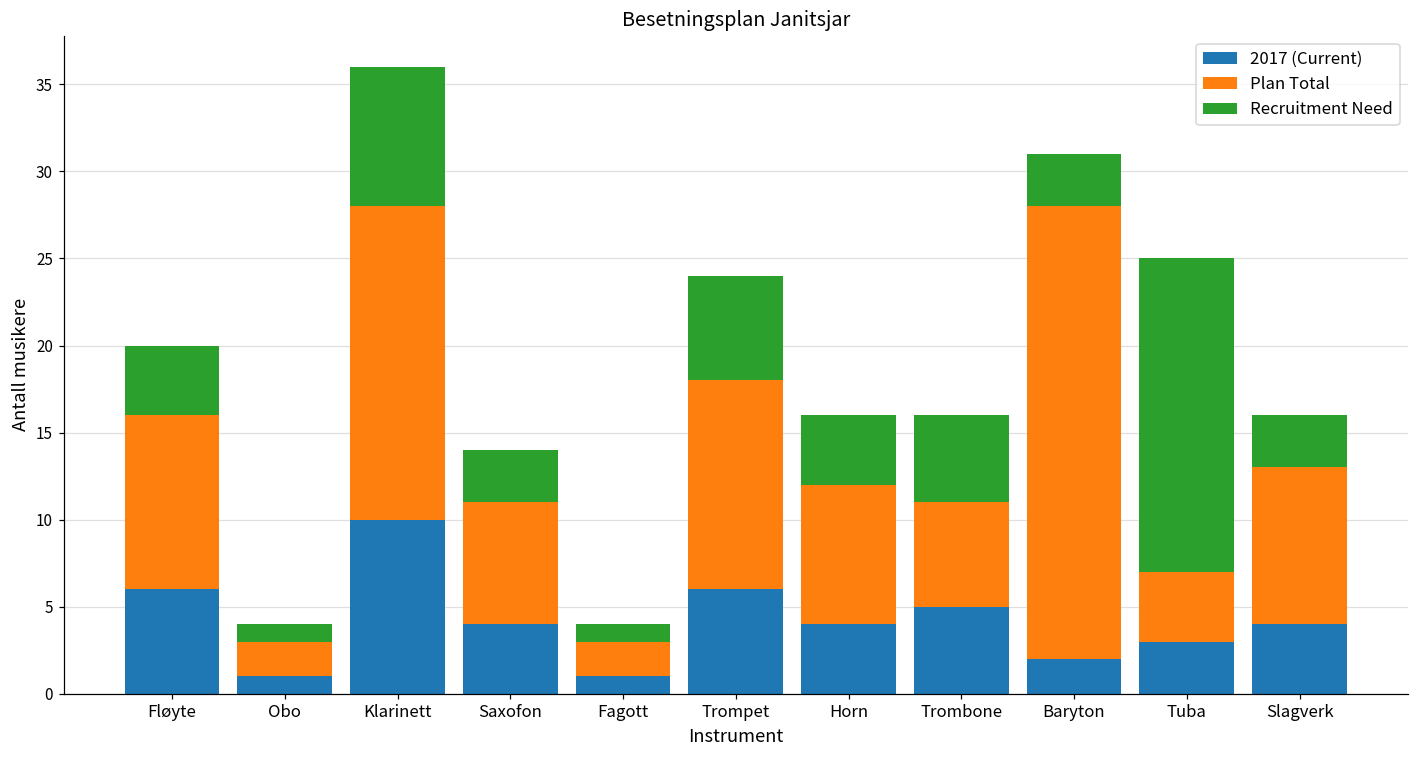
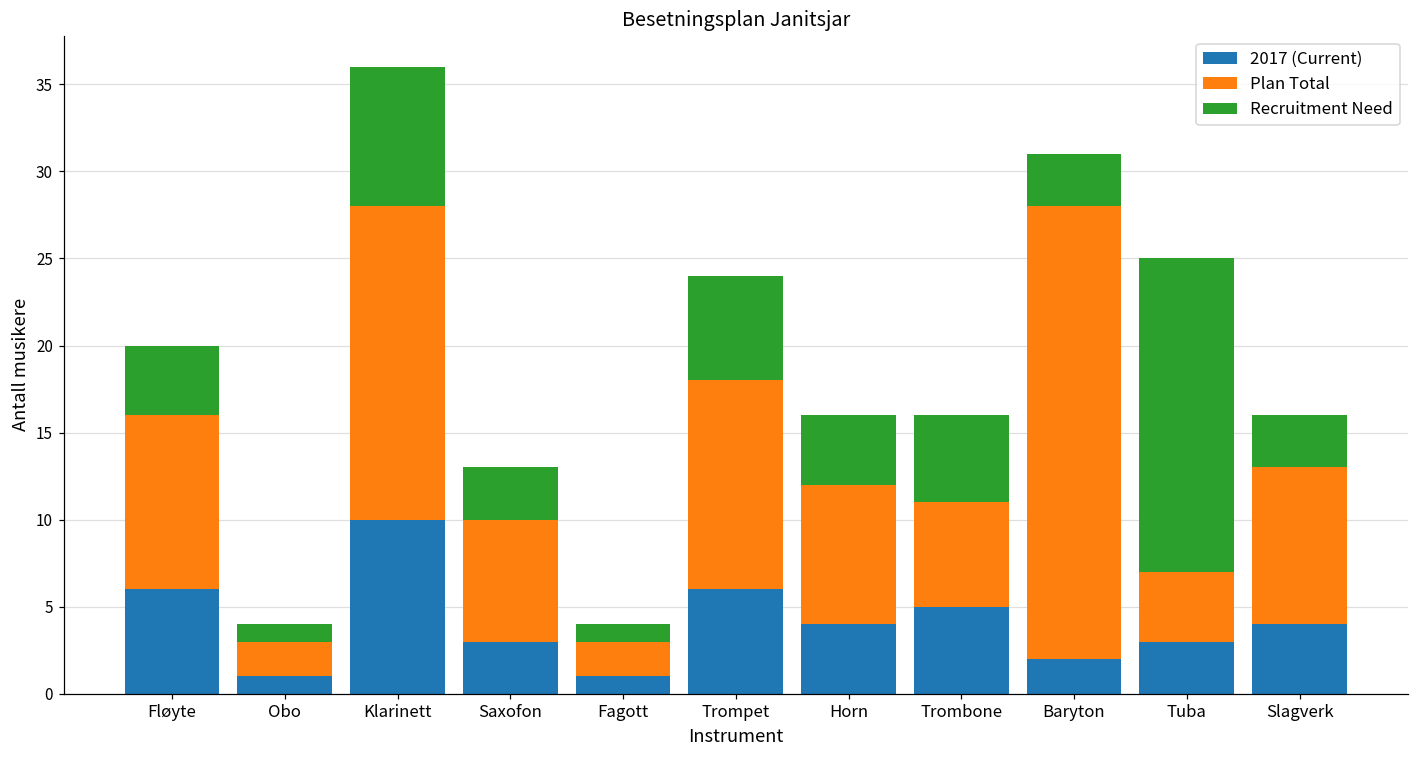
  {
    "2017 (Current)": {
      "Fløyte": 6,
      "Obo": 1,
      "Klarinett": 10,
-     "Saxofon": 4,
+     "Saxofon": 3,
      "Fagott": 1,
      "Trompet": 6,
      "Horn": 4,
      "Trombone": 5,
      "Baryton": 2,
      "Tuba": 3,
      "Slagverk": 4
    },
    "Plan Total": {
      "Fløyte": 10,
      "Obo": 2,
      "Klarinett": 18,
      "Saxofon": 7,
      "Fagott": 2,
      "Trompet": 12,
      "Horn": 8,
      "Trombone": 6,
      "Baryton": 26,
      "Tuba": 4,
      "Slagverk": 9
    },
    "Recruitment Need": {
      "Fløyte": 4,
      "Obo": 1,
      "Klarinett": 8,
      "Saxofon": 3,
      "Fagott": 1,
      "Trompet": 6,
      "Horn": 4,
      "Trombone": 5,
      "Baryton": 3,
      "Tuba": 18,
      "Slagverk": 3
    }
  }
